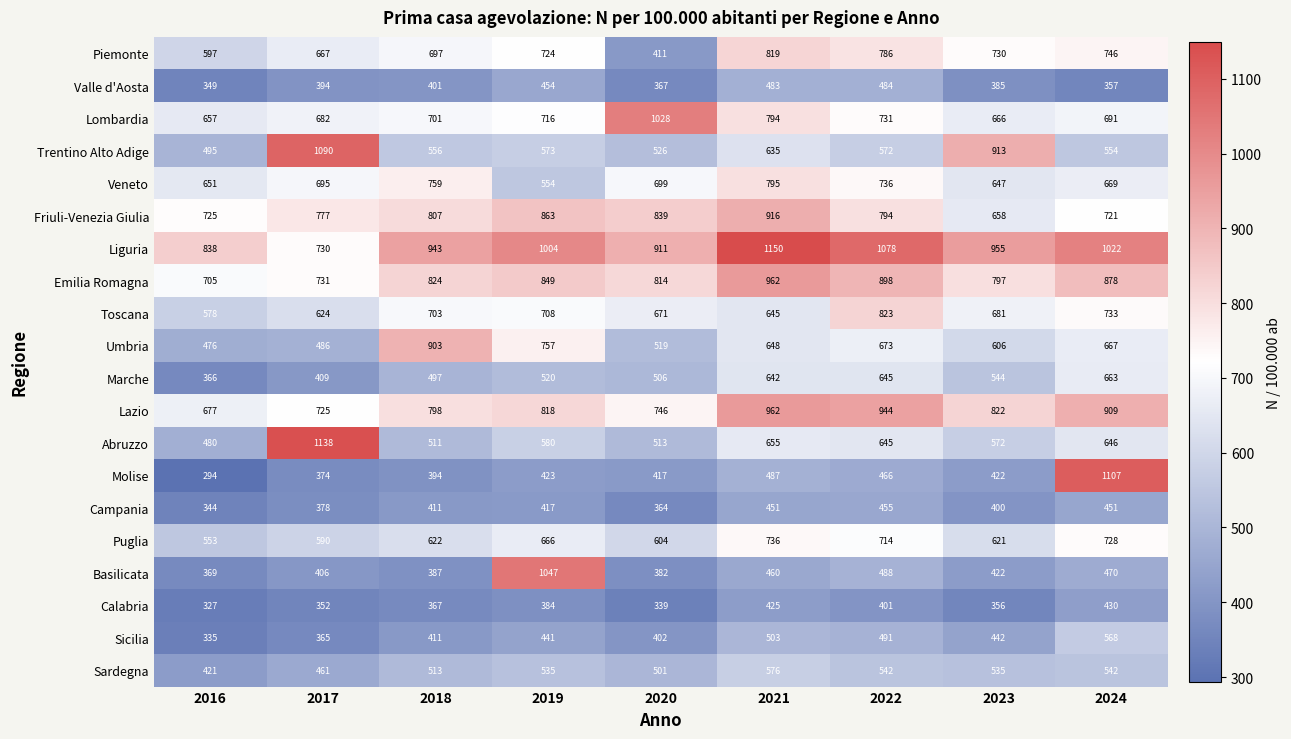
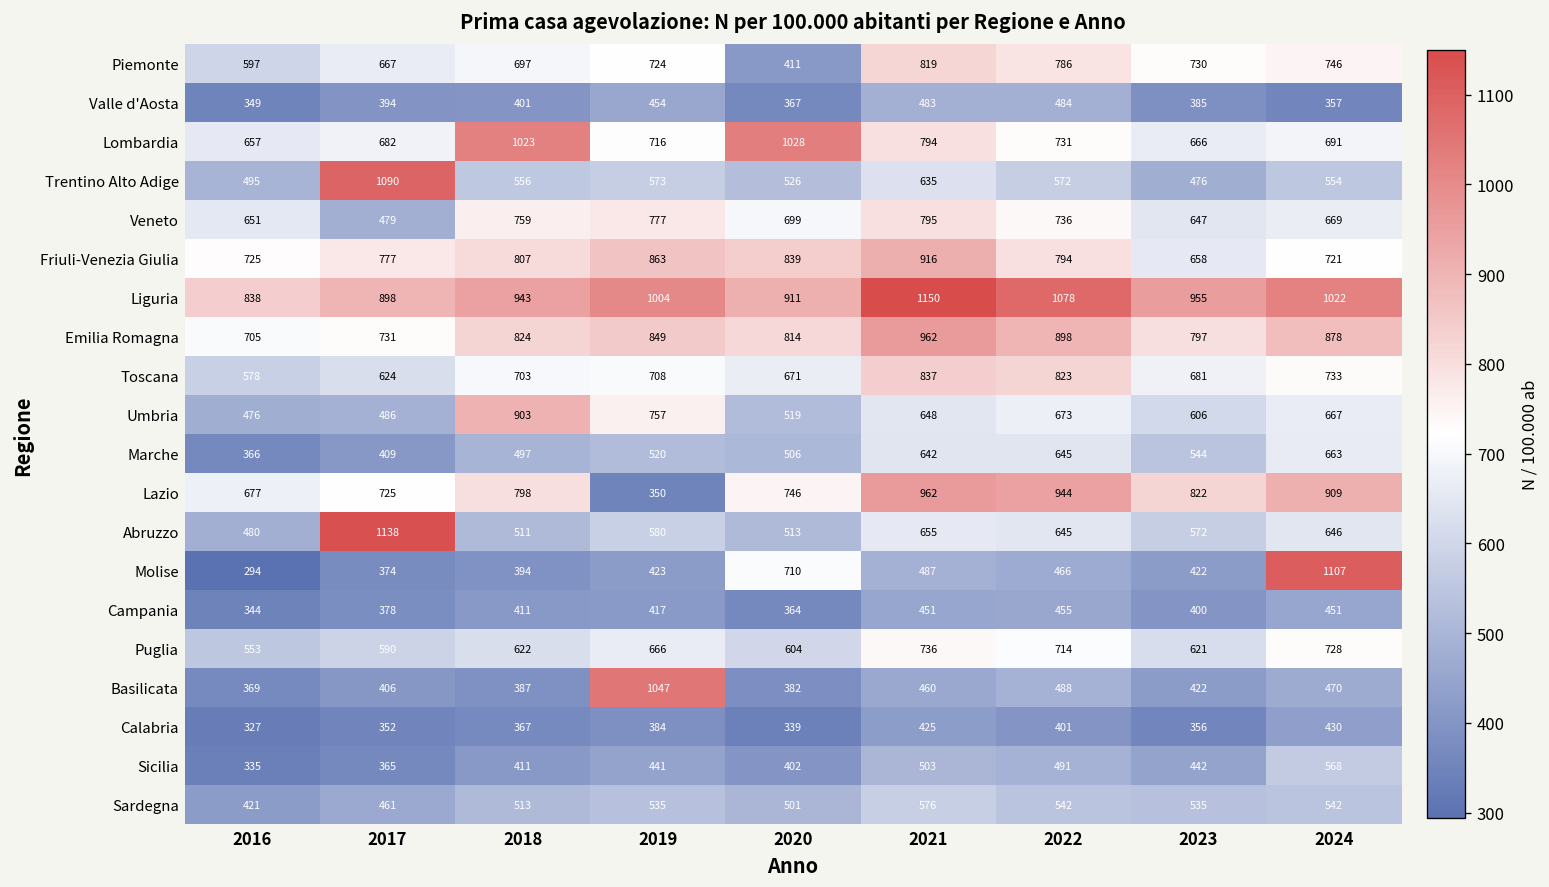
  {
    "Piemonte": {
      "2016": 597,
      "2017": 667,
      "2018": 697,
      "2019": 724,
      "2020": 411,
      "2021": 819,
      "2022": 786,
      "2023": 730,
      "2024": 746
    },
    "Valle d'Aosta": {
      "2016": 349,
      "2017": 394,
      "2018": 401,
      "2019": 454,
      "2020": 367,
      "2021": 483,
      "2022": 484,
      "2023": 385,
      "2024": 357
    },
    "Lombardia": {
      "2016": 657,
      "2017": 682,
-     "2018": 701,
+     "2018": 1023,
      "2019": 716,
      "2020": 1028,
      "2021": 794,
      "2022": 731,
      "2023": 666,
      "2024": 691
    },
    "Trentino Alto Adige": {
      "2016": 495,
      "2017": 1090,
      "2018": 556,
      "2019": 573,
      "2020": 526,
      "2021": 635,
      "2022": 572,
-     "2023": 913,
+     "2023": 476,
      "2024": 554
    },
    "Veneto": {
      "2016": 651,
-     "2017": 695,
+     "2017": 479,
      "2018": 759,
-     "2019": 554,
+     "2019": 777,
      "2020": 699,
      "2021": 795,
      "2022": 736,
      "2023": 647,
      "2024": 669
    },
    "Friuli-Venezia Giulia": {
      "2016": 725,
      "2017": 777,
      "2018": 807,
      "2019": 863,
      "2020": 839,
      "2021": 916,
      "2022": 794,
      "2023": 658,
      "2024": 721
    },
    "Liguria": {
      "2016": 838,
-     "2017": 730,
+     "2017": 898,
      "2018": 943,
      "2019": 1004,
      "2020": 911,
      "2021": 1150,
      "2022": 1078,
      "2023": 955,
      "2024": 1022
    },
    "Emilia Romagna": {
      "2016": 705,
      "2017": 731,
      "2018": 824,
      "2019": 849,
      "2020": 814,
      "2021": 962,
      "2022": 898,
      "2023": 797,
      "2024": 878
    },
    "Toscana": {
      "2016": 578,
      "2017": 624,
      "2018": 703,
      "2019": 708,
      "2020": 671,
-     "2021": 645,
+     "2021": 837,
      "2022": 823,
      "2023": 681,
      "2024": 733
    },
    "Umbria": {
      "2016": 476,
      "2017": 486,
      "2018": 903,
      "2019": 757,
      "2020": 519,
      "2021": 648,
      "2022": 673,
      "2023": 606,
      "2024": 667
    },
    "Marche": {
      "2016": 366,
      "2017": 409,
      "2018": 497,
      "2019": 520,
      "2020": 506,
      "2021": 642,
      "2022": 645,
      "2023": 544,
      "2024": 663
    },
    "Lazio": {
      "2016": 677,
      "2017": 725,
      "2018": 798,
-     "2019": 818,
+     "2019": 350,
      "2020": 746,
      "2021": 962,
      "2022": 944,
      "2023": 822,
      "2024": 909
    },
    "Abruzzo": {
      "2016": 480,
      "2017": 1138,
      "2018": 511,
      "2019": 580,
      "2020": 513,
      "2021": 655,
      "2022": 645,
      "2023": 572,
      "2024": 646
    },
    "Molise": {
      "2016": 294,
      "2017": 374,
      "2018": 394,
      "2019": 423,
-     "2020": 417,
+     "2020": 710,
      "2021": 487,
      "2022": 466,
      "2023": 422,
      "2024": 1107
    },
    "Campania": {
      "2016": 344,
      "2017": 378,
      "2018": 411,
      "2019": 417,
      "2020": 364,
      "2021": 451,
      "2022": 455,
      "2023": 400,
      "2024": 451
    },
    "Puglia": {
      "2016": 553,
      "2017": 590,
      "2018": 622,
      "2019": 666,
      "2020": 604,
      "2021": 736,
      "2022": 714,
      "2023": 621,
      "2024": 728
    },
    "Basilicata": {
      "2016": 369,
      "2017": 406,
      "2018": 387,
      "2019": 1047,
      "2020": 382,
      "2021": 460,
      "2022": 488,
      "2023": 422,
      "2024": 470
    },
    "Calabria": {
      "2016": 327,
      "2017": 352,
      "2018": 367,
      "2019": 384,
      "2020": 339,
      "2021": 425,
      "2022": 401,
      "2023": 356,
      "2024": 430
    },
    "Sicilia": {
      "2016": 335,
      "2017": 365,
      "2018": 411,
      "2019": 441,
      "2020": 402,
      "2021": 503,
      "2022": 491,
      "2023": 442,
      "2024": 568
    },
    "Sardegna": {
      "2016": 421,
      "2017": 461,
      "2018": 513,
      "2019": 535,
      "2020": 501,
      "2021": 576,
      "2022": 542,
      "2023": 535,
      "2024": 542
    }
  }
